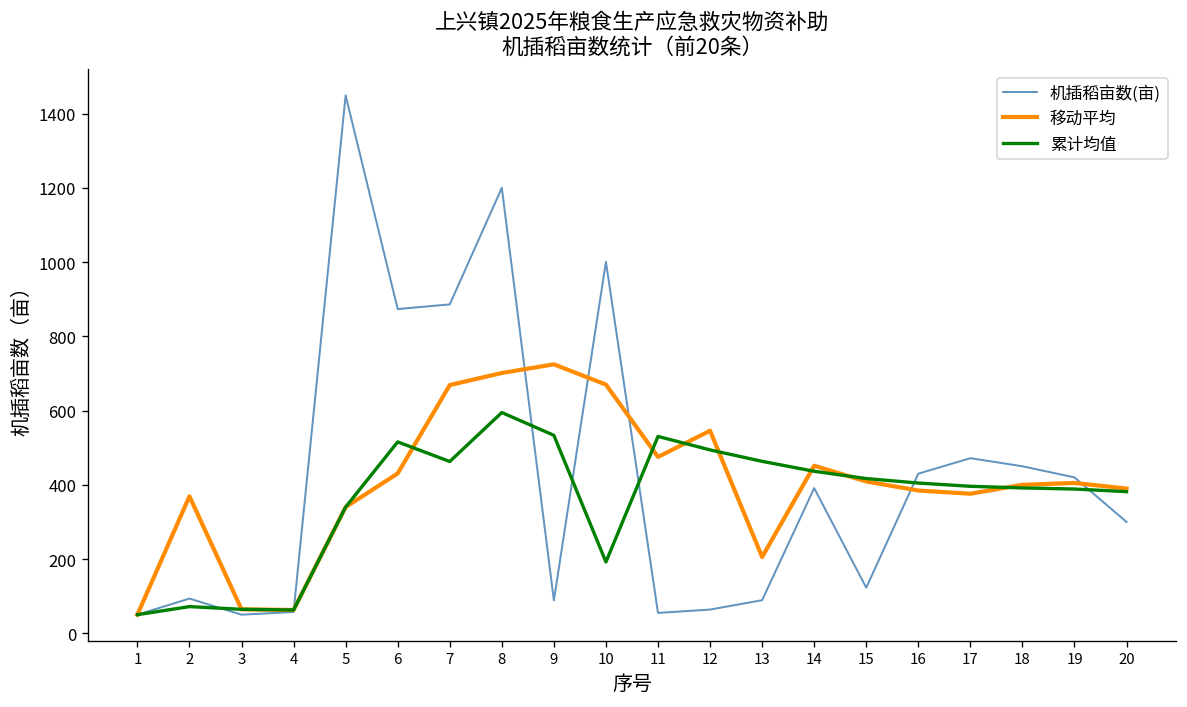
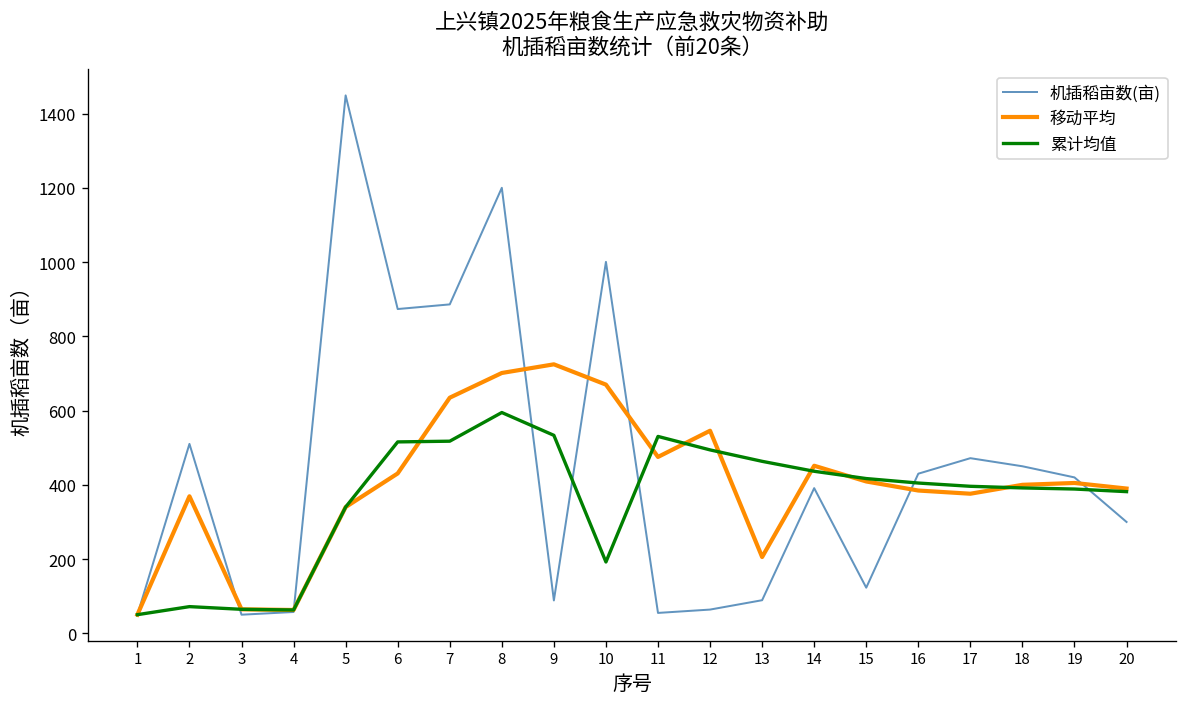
  {
    "机插稻亩数(亩)": {
-     "2": 90,
+     "2": 510,
      "3": 50,
      "5": 1450,
      "6": 870,
      "7": 890,
      "8": 1200,
      "9": 90,
      "10": 1000,
      "11": 60,
      "12": 60,
      "13": 90,
      "14": 390,
      "15": 120,
      "16": 430,
      "17": 470,
      "18": 450,
      "19": 420,
      "20": 300
    },
    "移动平均": {
      "2": 370,
      "6": 430,
-     "7": 670,
+     "7": 630,
      "8": 700,
      "9": 720,
      "10": 670,
      "11": 480,
      "12": 550,
      "13": 210,
      "14": 450,
      "16": 380,
      "17": 380,
      "18": 400,
      "19": 410
    },
    "累计均值": {
      "2": 70,
      "6": 520,
-     "7": 460,
+     "7": 520,
      "8": 590,
      "9": 530,
      "10": 190,
      "11": 530,
      "12": 490,
      "13": 460,
      "14": 440,
      "16": 400,
      "17": 400,
      "18": 390,
      "19": 390
    }
  }
